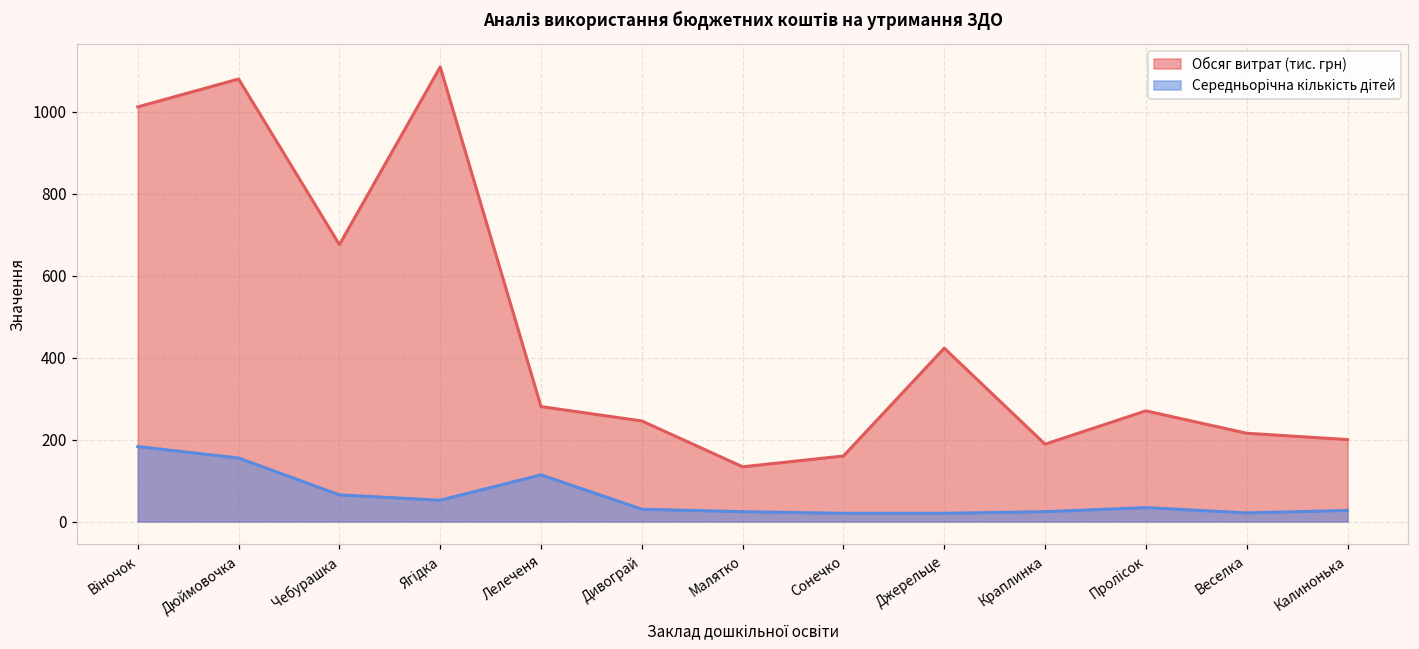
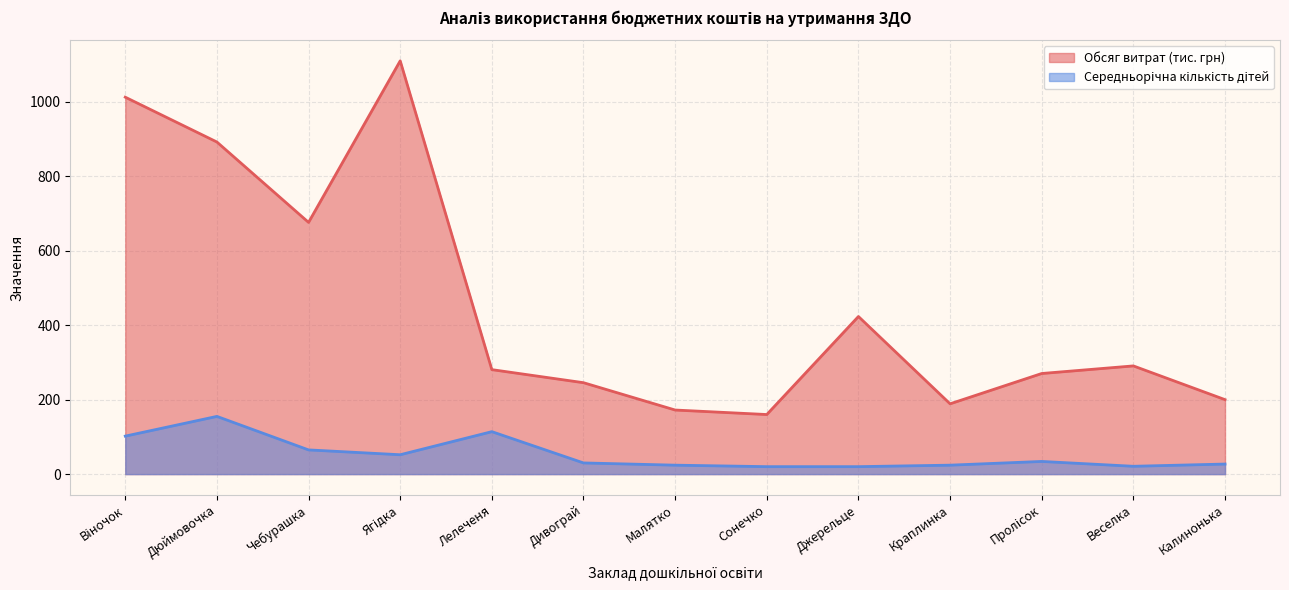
  {
    "Обсяг витрат (тис. грн)": {
      "Віночок": 1010,
-     "Дюймовочка": 1080,
+     "Дюймовочка": 890,
      "Чебурашка": 680,
      "Ягідка": 1110,
      "Лелеченя": 280,
      "Дивограй": 250,
-     "Малятко": 130,
+     "Малятко": 170,
      "Сонечко": 160,
      "Джерельце": 420,
      "Краплинка": 190,
      "Пролісок": 270,
-     "Веселка": 220,
+     "Веселка": 290,
      "Калинонька": 200
    },
    "Середньорічна кількість дітей": {
-     "Віночок": 180,
+     "Віночок": 100,
      "Дюймовочка": 160,
      "Чебурашка": 70,
      "Ягідка": 50,
      "Лелеченя": 110,
      "Дивограй": 30,
      "Малятко": 20,
      "Сонечко": 20,
      "Джерельце": 20,
      "Краплинка": 20,
      "Пролісок": 30,
      "Веселка": 20,
      "Калинонька": 30
    }
  }
